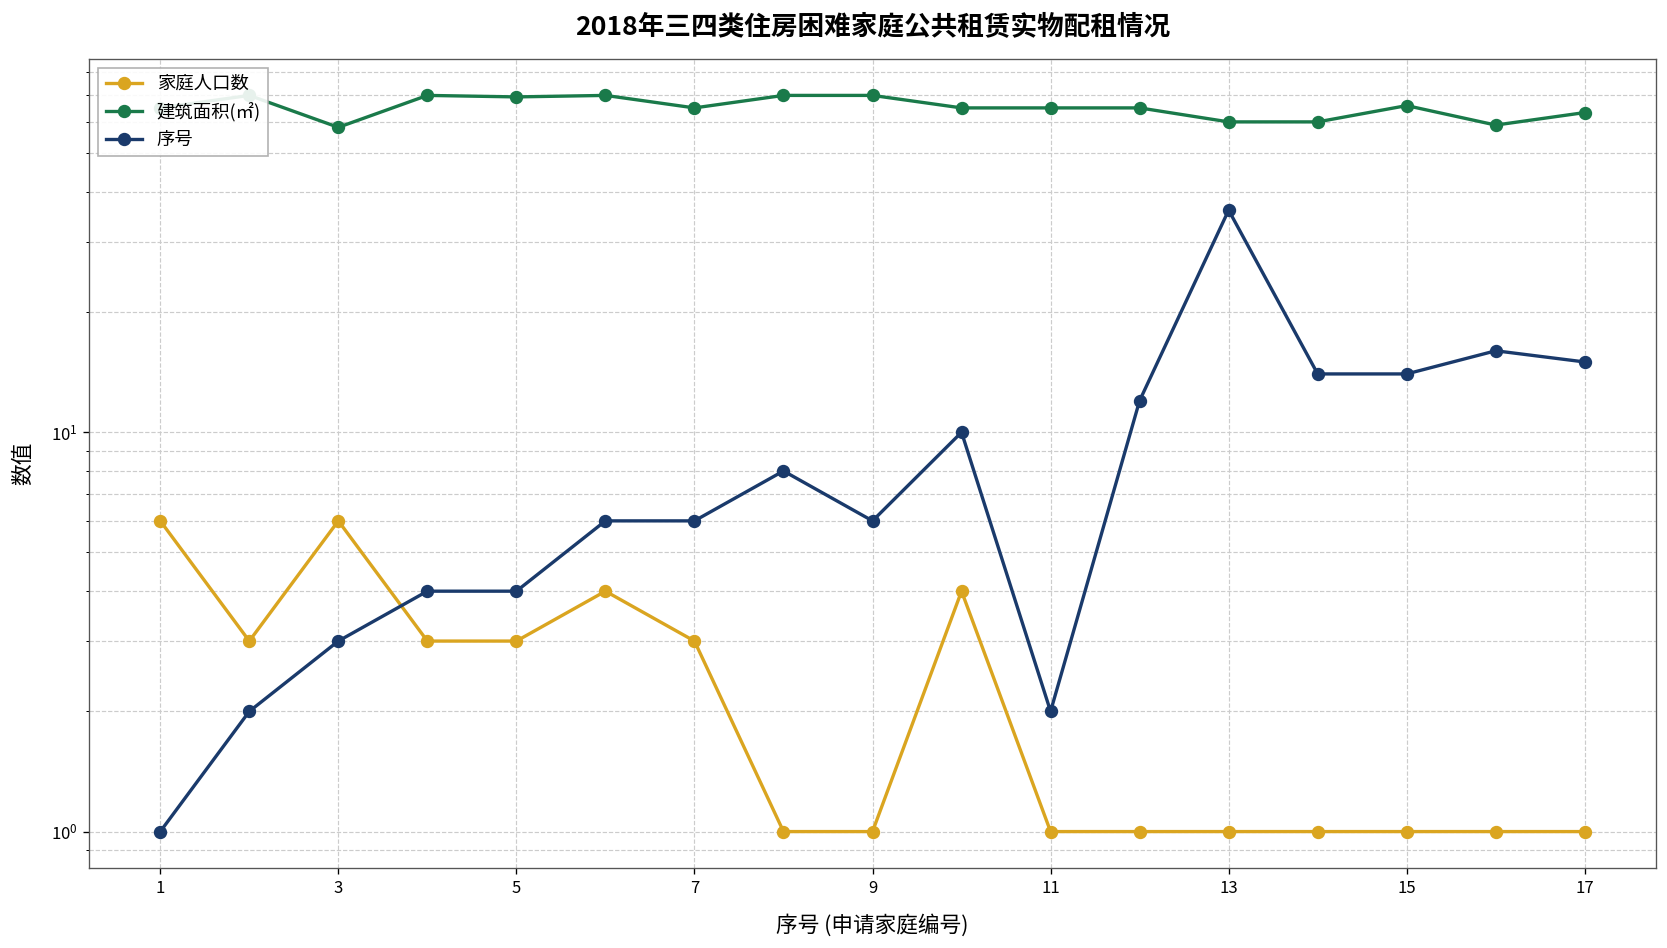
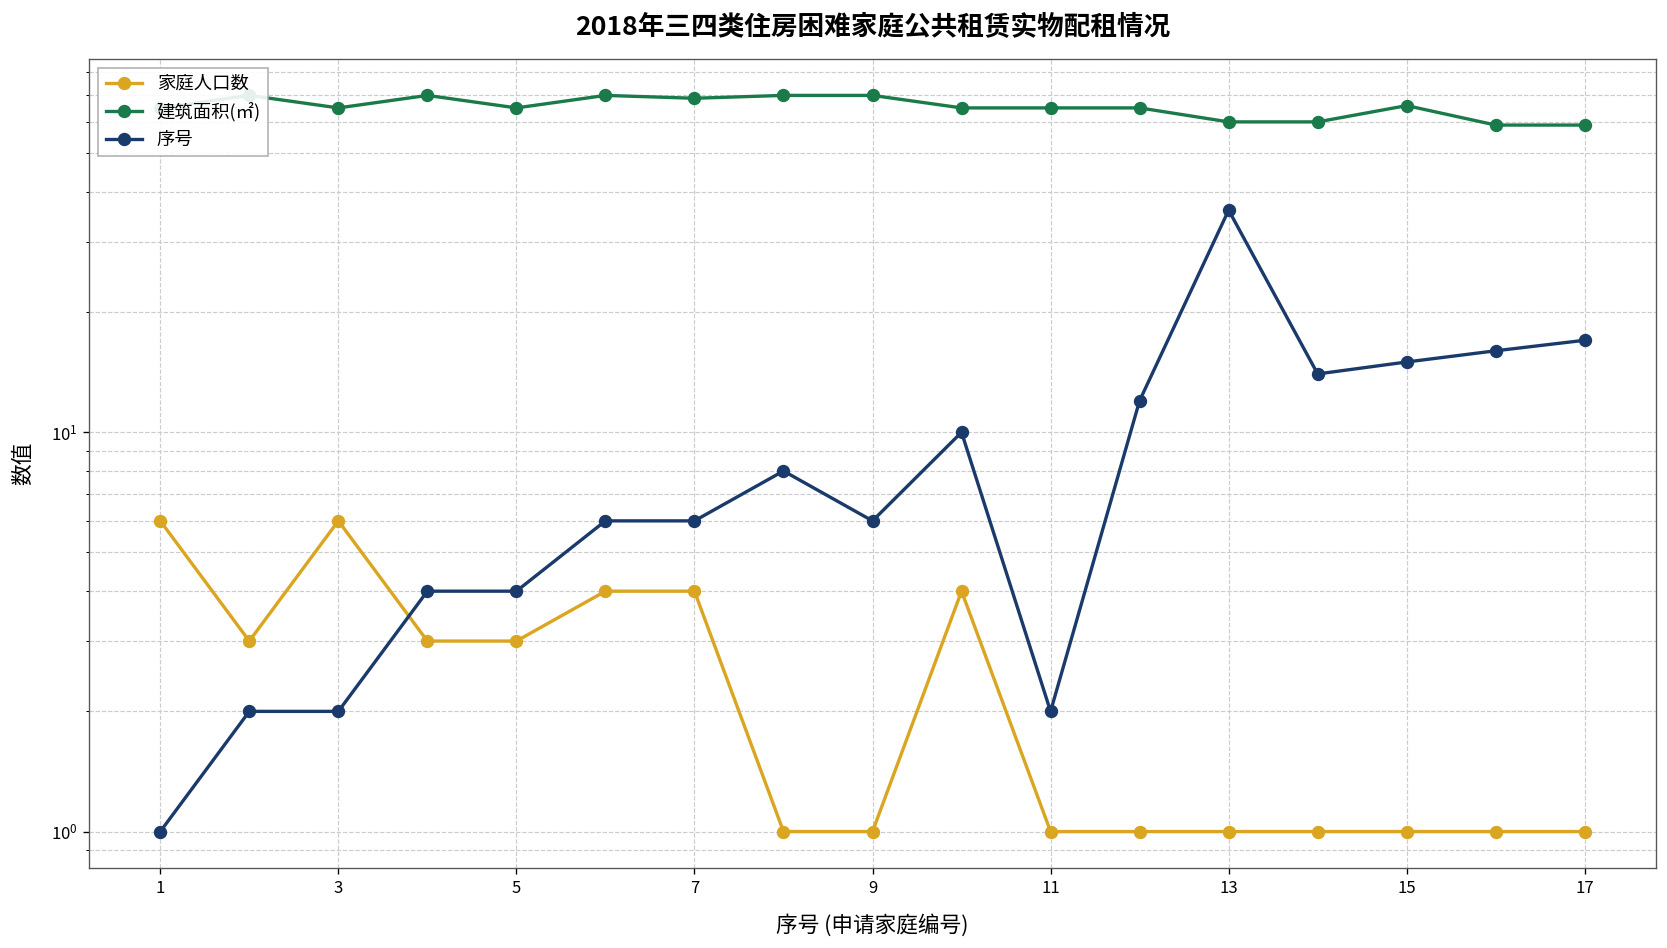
  {
    "家庭人口数": {
      "1": 6,
      "3": 6,
      "5": 3,
-     "7": 3,
+     "7": 4,
      "9": 1,
      "11": 1,
      "13": 1,
      "15": 1,
      "17": 1
    },
    "建筑面积(㎡)": {
-     "3": 58,
-     "5": 69,
-     "7": 65,
+     "3": 65,
+     "5": 65,
+     "7": 69,
      "9": 70,
      "11": 65,
      "13": 60,
      "15": 66,
-     "17": 63
+     "17": 59
    },
    "序号": {
      "1": 1,
-     "3": 3,
+     "3": 2,
      "5": 4,
      "7": 6,
      "9": 6,
      "11": 2,
      "13": 36,
-     "15": 14,
-     "17": 15
+     "15": 15,
+     "17": 17
    }
  }
